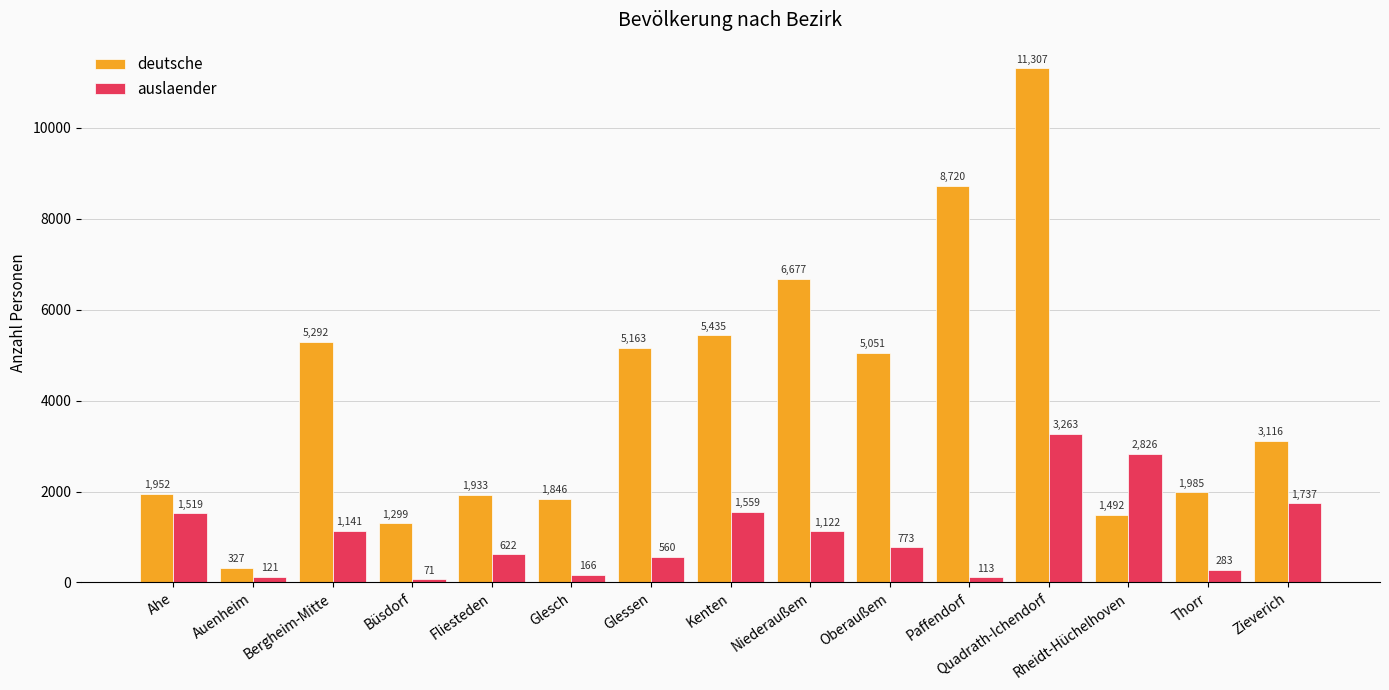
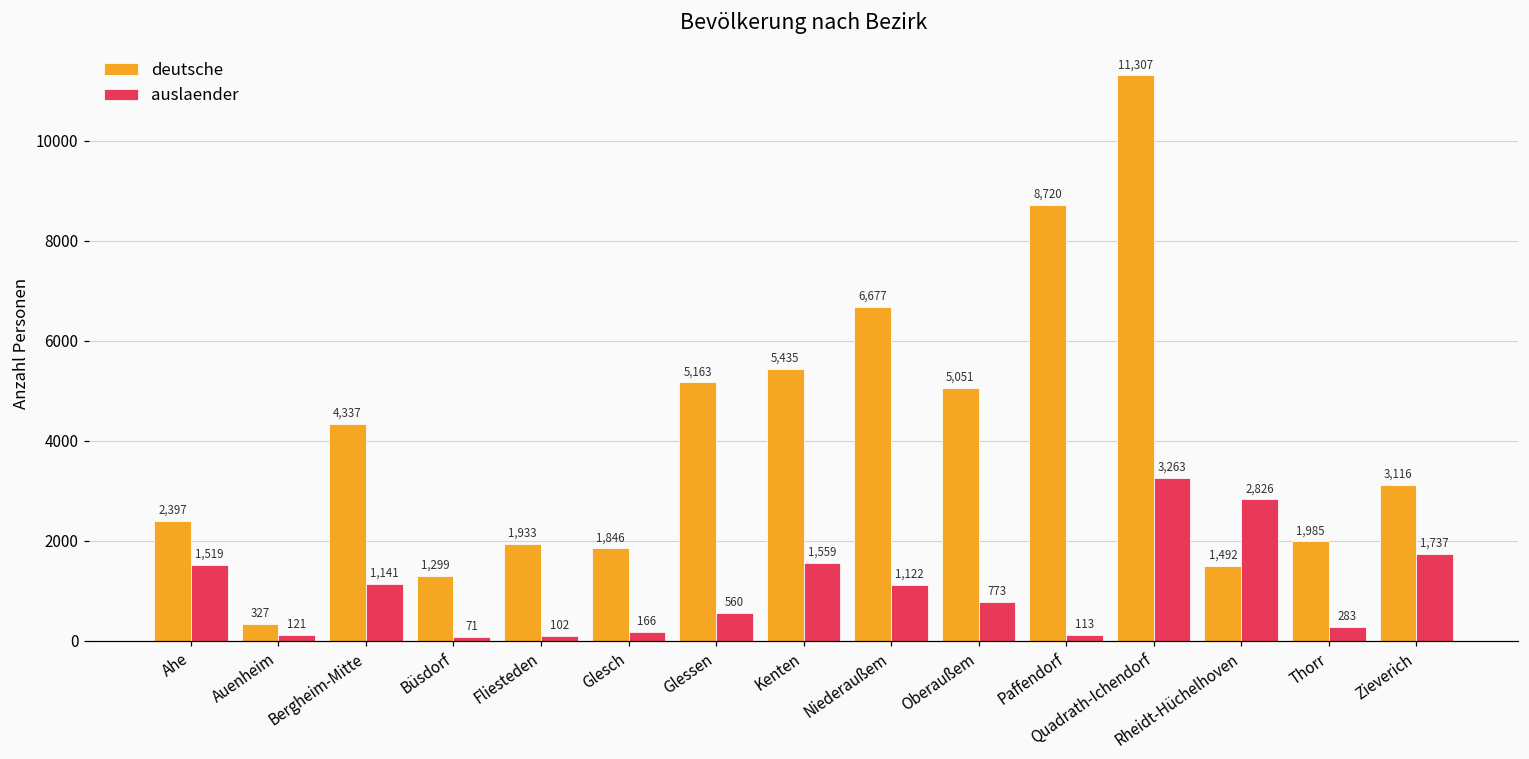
  {
    "deutsche": {
-     "Ahe": "1,952",
+     "Ahe": "2,397",
      "Auenheim": "327",
-     "Bergheim-Mitte": "5,292",
+     "Bergheim-Mitte": "4,337",
      "Büsdorf": "1,299",
      "Fliesteden": "1,933",
      "Glesch": "1,846",
      "Glessen": "5,163",
      "Kenten": "5,435",
      "Niederaußem": "6,677",
      "Oberaußem": "5,051",
      "Paffendorf": "8,720",
      "Quadrath-Ichendorf": "11,307",
      "Rheidt-Hüchelhoven": "1,492",
      "Thorr": "1,985",
      "Zieverich": "3,116"
    },
    "auslaender": {
      "Ahe": "1,519",
      "Auenheim": "121",
      "Bergheim-Mitte": "1,141",
      "Büsdorf": "71",
-     "Fliesteden": "622",
+     "Fliesteden": "102",
      "Glesch": "166",
      "Glessen": "560",
      "Kenten": "1,559",
      "Niederaußem": "1,122",
      "Oberaußem": "773",
      "Paffendorf": "113",
      "Quadrath-Ichendorf": "3,263",
      "Rheidt-Hüchelhoven": "2,826",
      "Thorr": "283",
      "Zieverich": "1,737"
    }
  }
